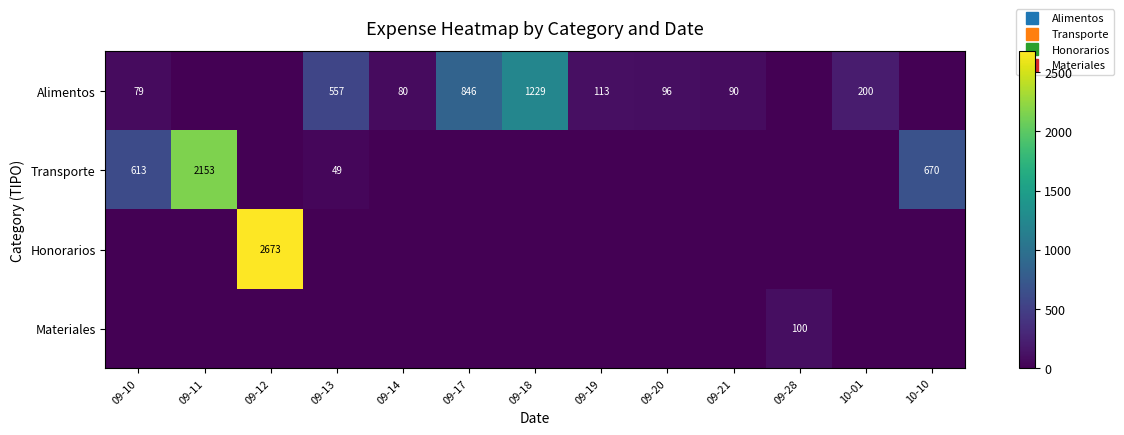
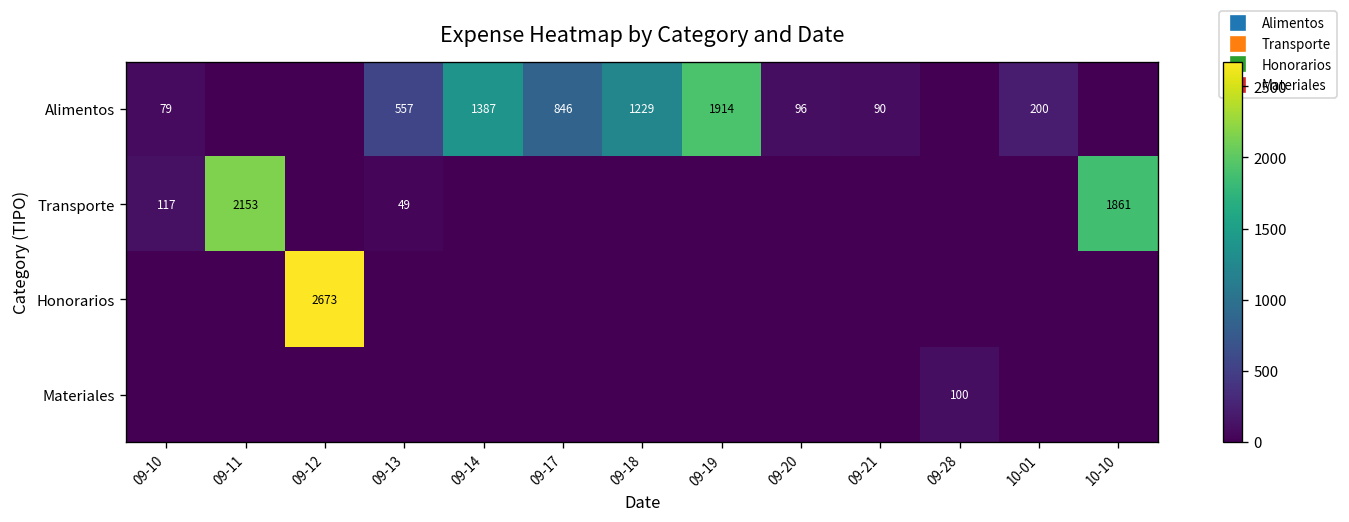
  {
    "Alimentos": {
      "09-10": 79,
      "09-13": 557,
-     "09-14": 80,
+     "09-14": 1387,
      "09-17": 846,
      "09-18": 1229,
-     "09-19": 113,
+     "09-19": 1914,
      "09-20": 96,
      "09-21": 90,
      "10-01": 200
    },
    "Transporte": {
-     "09-10": 613,
+     "09-10": 117,
      "09-11": 2153,
      "09-13": 49,
-     "10-10": 670
+     "10-10": 1861
    },
    "Honorarios": {
      "09-12": 2673
    },
    "Materiales": {
      "09-28": 100
    }
  }
